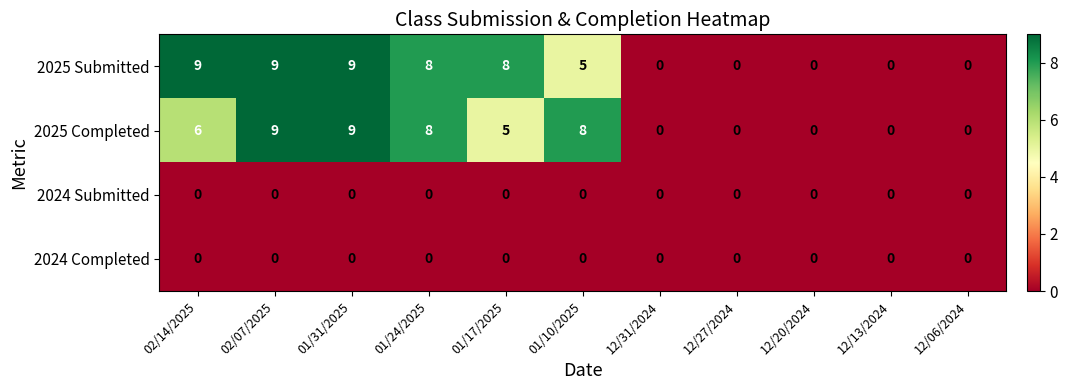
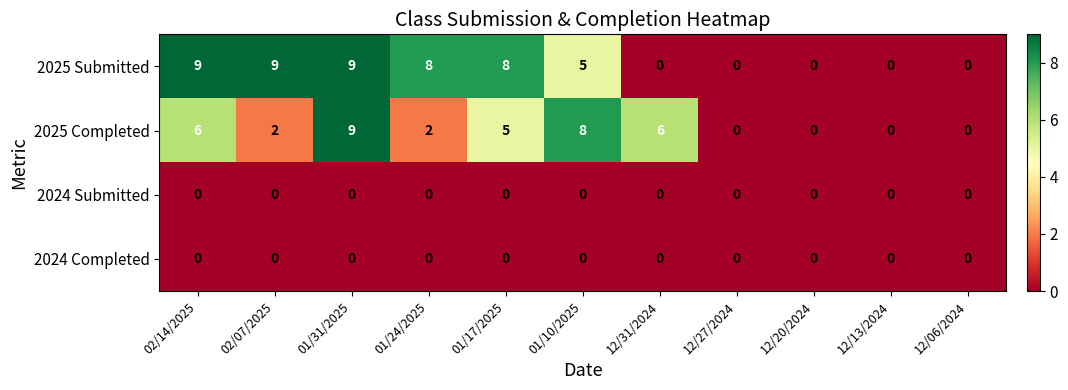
  {
    "2025 Submitted": {
      "02/14/2025": 9,
      "02/07/2025": 9,
      "01/31/2025": 9,
      "01/24/2025": 8,
      "01/17/2025": 8,
      "01/10/2025": 5,
      "12/31/2024": 0,
      "12/27/2024": 0,
      "12/20/2024": 0,
      "12/13/2024": 0,
      "12/06/2024": 0
    },
    "2025 Completed": {
      "02/14/2025": 6,
-     "02/07/2025": 9,
+     "02/07/2025": 2,
      "01/31/2025": 9,
-     "01/24/2025": 8,
+     "01/24/2025": 2,
      "01/17/2025": 5,
      "01/10/2025": 8,
-     "12/31/2024": 0,
+     "12/31/2024": 6,
      "12/27/2024": 0,
      "12/20/2024": 0,
      "12/13/2024": 0,
      "12/06/2024": 0
    },
    "2024 Submitted": {
      "02/14/2025": 0,
      "02/07/2025": 0,
      "01/31/2025": 0,
      "01/24/2025": 0,
      "01/17/2025": 0,
      "01/10/2025": 0,
      "12/31/2024": 0,
      "12/27/2024": 0,
      "12/20/2024": 0,
      "12/13/2024": 0,
      "12/06/2024": 0
    },
    "2024 Completed": {
      "02/14/2025": 0,
      "02/07/2025": 0,
      "01/31/2025": 0,
      "01/24/2025": 0,
      "01/17/2025": 0,
      "01/10/2025": 0,
      "12/31/2024": 0,
      "12/27/2024": 0,
      "12/20/2024": 0,
      "12/13/2024": 0,
      "12/06/2024": 0
    }
  }
